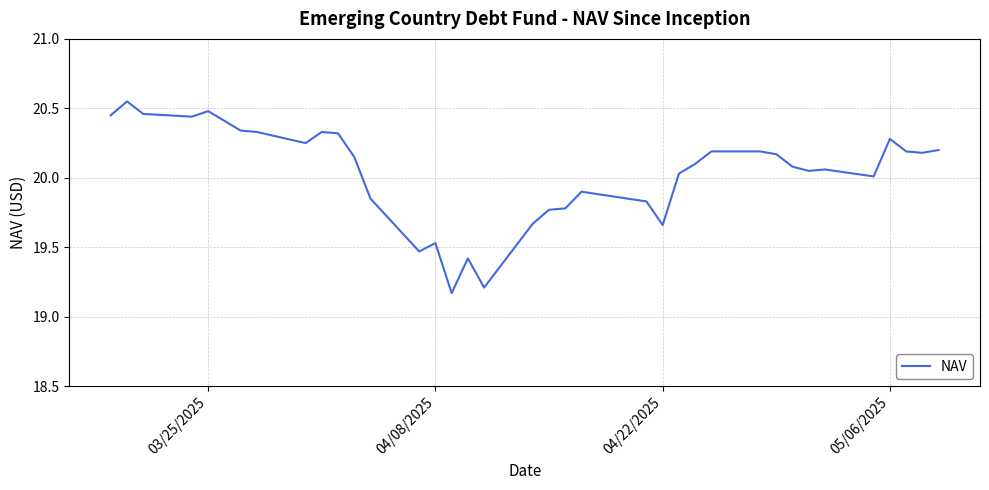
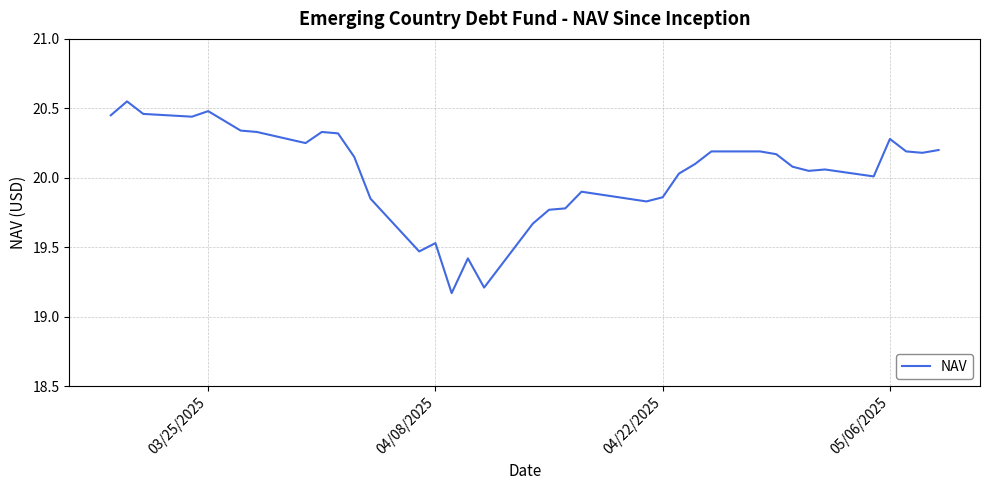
  {
    "03/25/2025": 20.48,
    "04/08/2025": 19.53,
-   "04/22/2025": 19.66,
+   "04/22/2025": 19.86,
    "05/06/2025": 20.28
  }
